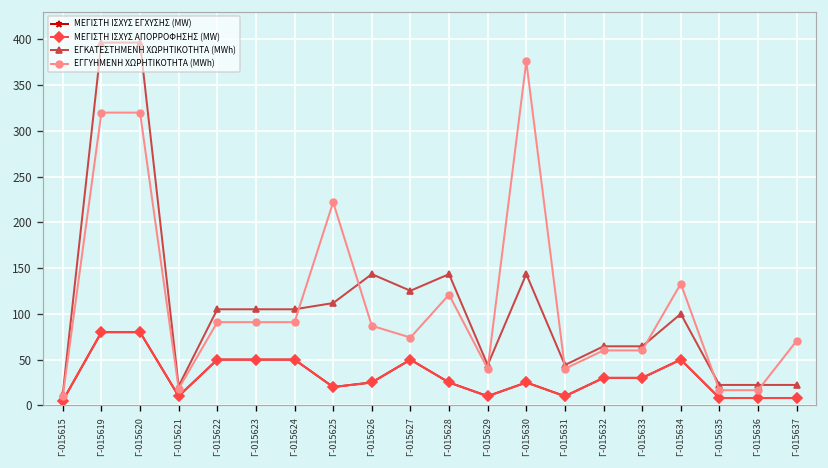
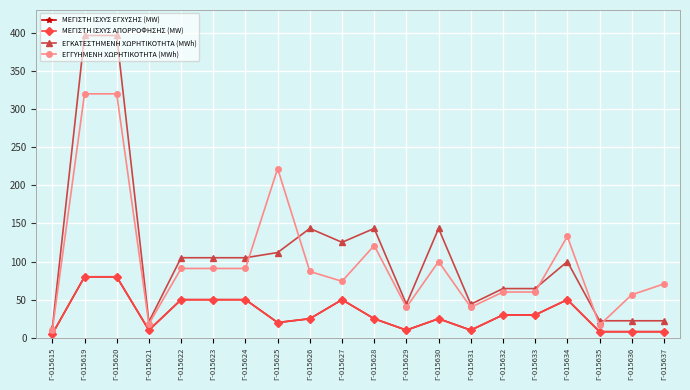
  {
    "ΕΓΓΥΗΜΕΝΗ ΧΩΡΗΤΙΚΟΤΗΤΑ (MWh)": {
      "Γ-015619": 320,
      "Γ-015620": 320,
      "Γ-015622": 90,
      "Γ-015623": 90,
      "Γ-015624": 90,
      "Γ-015625": 220,
      "Γ-015626": 90,
      "Γ-015627": 70,
      "Γ-015628": 120,
      "Γ-015629": 40,
-     "Γ-015630": 380,
+     "Γ-015630": 100,
      "Γ-015631": 40,
      "Γ-015632": 60,
      "Γ-015633": 60,
      "Γ-015634": 130,
      "Γ-015635": 20,
-     "Γ-015636": 20,
+     "Γ-015636": 60,
      "Γ-015637": 70
    }
  }
